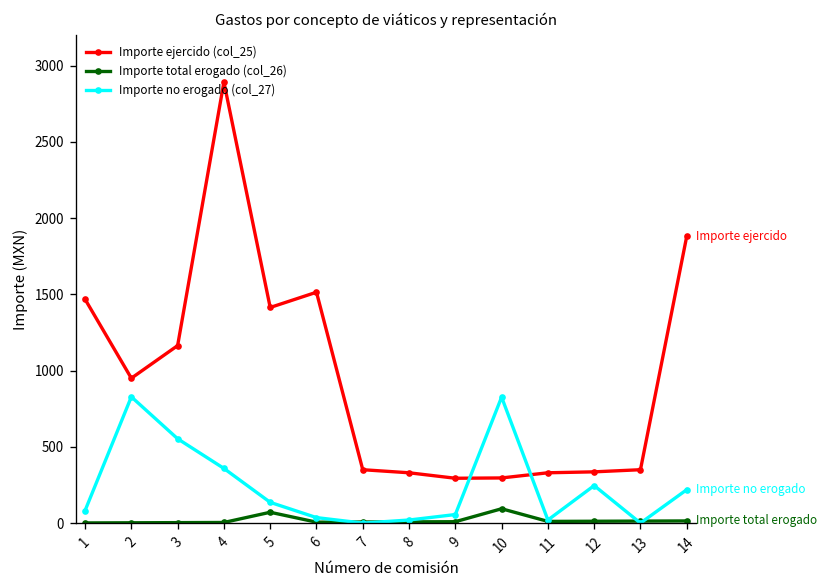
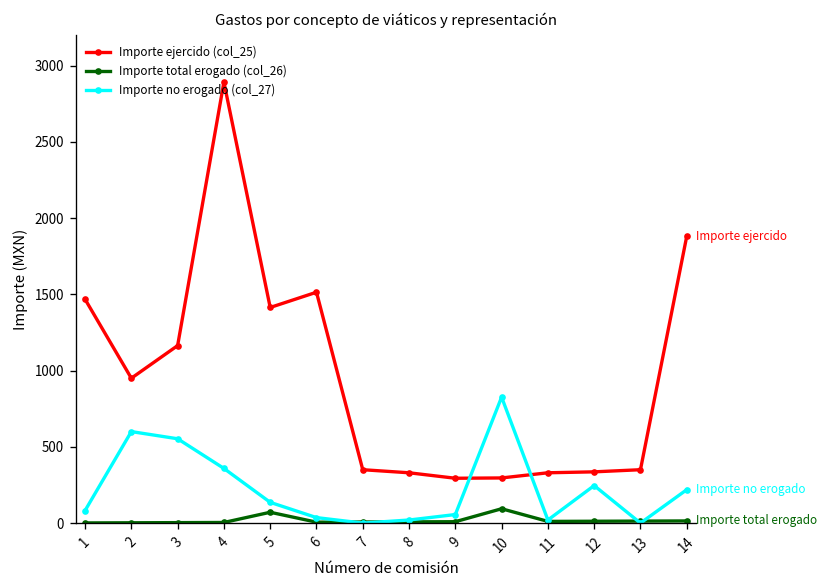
  {
    "Importe ejercido (col_25)": {
      "1": 1470,
      "2": 950,
      "3": 1160,
      "4": 2890,
      "5": 1410,
      "6": 1510,
      "7": 350,
      "8": 330,
      "9": 290,
      "10": 300,
      "11": 330,
      "12": 340,
      "13": 350,
      "14": 1880
    },
    "Importe total erogado (col_26)": {
      "1": 0,
      "2": 0,
      "3": 0,
      "4": 0,
      "5": 70,
      "6": 10,
      "9": 10,
      "10": 90,
      "12": 10,
      "14": 10
    },
    "Importe no erogado (col_27)": {
      "1": 80,
-     "2": 830,
+     "2": 600,
      "3": 550,
      "4": 360,
      "5": 140,
      "6": 40,
      "9": 60,
      "10": 830,
      "12": 250,
      "14": 220
    }
  }
